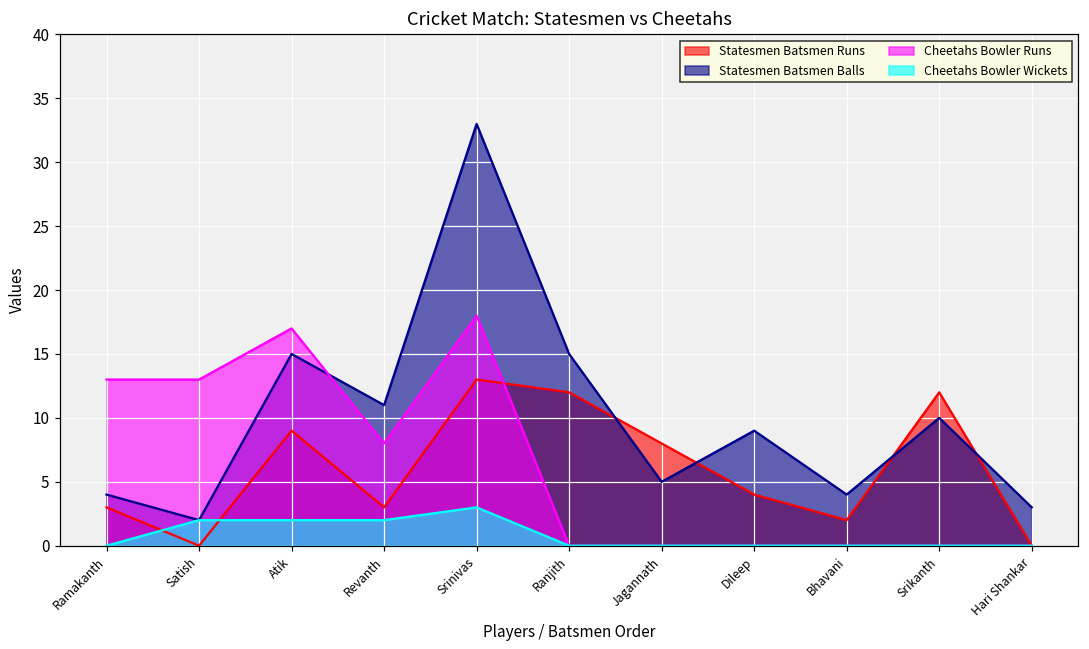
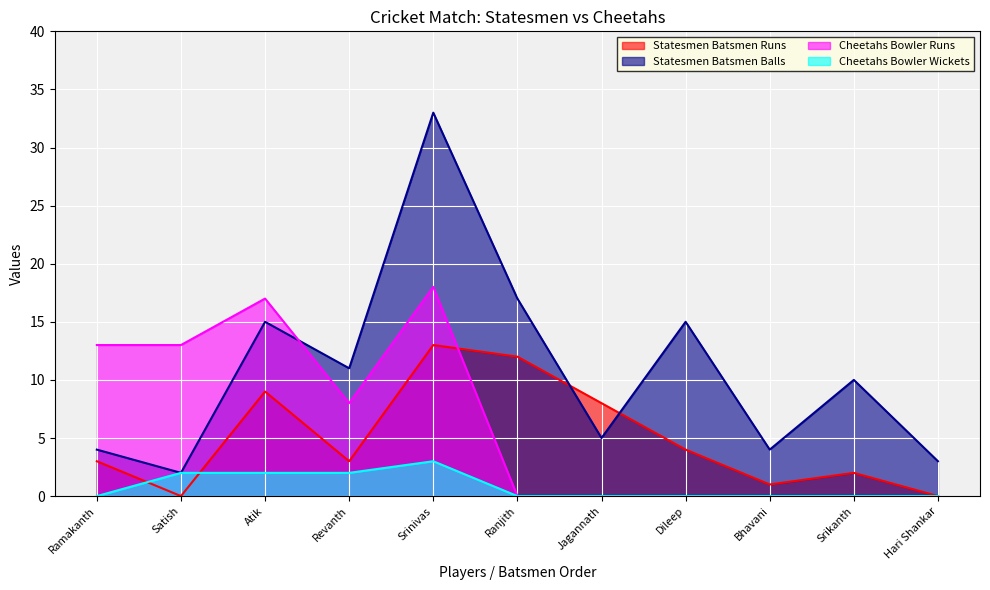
  {
    "Statesmen Batsmen Runs": {
      "Ramakanth": 3,
      "Satish": 0,
      "Atik": 9,
      "Revanth": 3,
      "Srinivas": 13,
      "Ranjith": 12,
      "Jagannath": 8,
      "Dileep": 4,
-     "Bhavani": 2,
-     "Srikanth": 12
+     "Bhavani": 1,
+     "Srikanth": 2
    },
    "Statesmen Batsmen Balls": {
      "Ramakanth": 4,
      "Atik": 15,
      "Revanth": 11,
      "Srinivas": 33,
-     "Ranjith": 15,
+     "Ranjith": 17,
      "Jagannath": 5,
-     "Dileep": 9,
+     "Dileep": 15,
      "Bhavani": 4,
      "Srikanth": 10,
      "Hari Shankar": 3
    },
    "Cheetahs Bowler Runs": {
      "Ramakanth": 13,
      "Satish": 13,
      "Atik": 17,
      "Revanth": 8,
      "Srinivas": 18
    },
    "Cheetahs Bowler Wickets": {
      "Ramakanth": 0,
      "Atik": 2,
      "Revanth": 2,
      "Srinivas": 3
    }
  }
